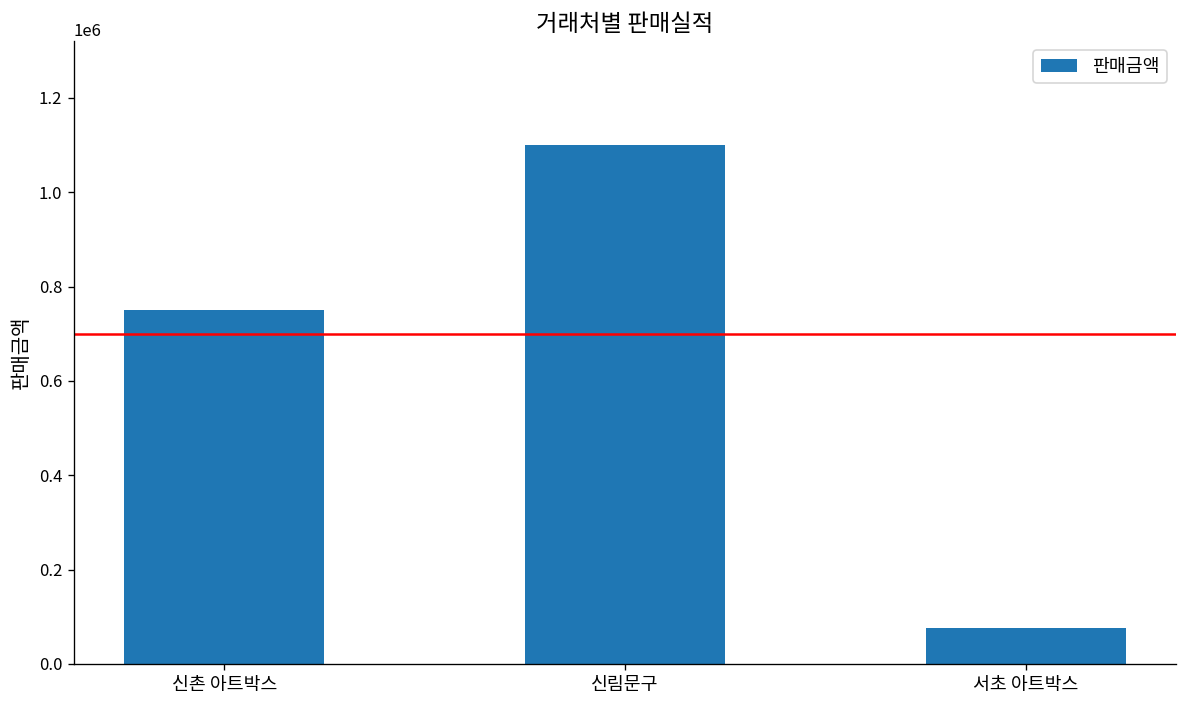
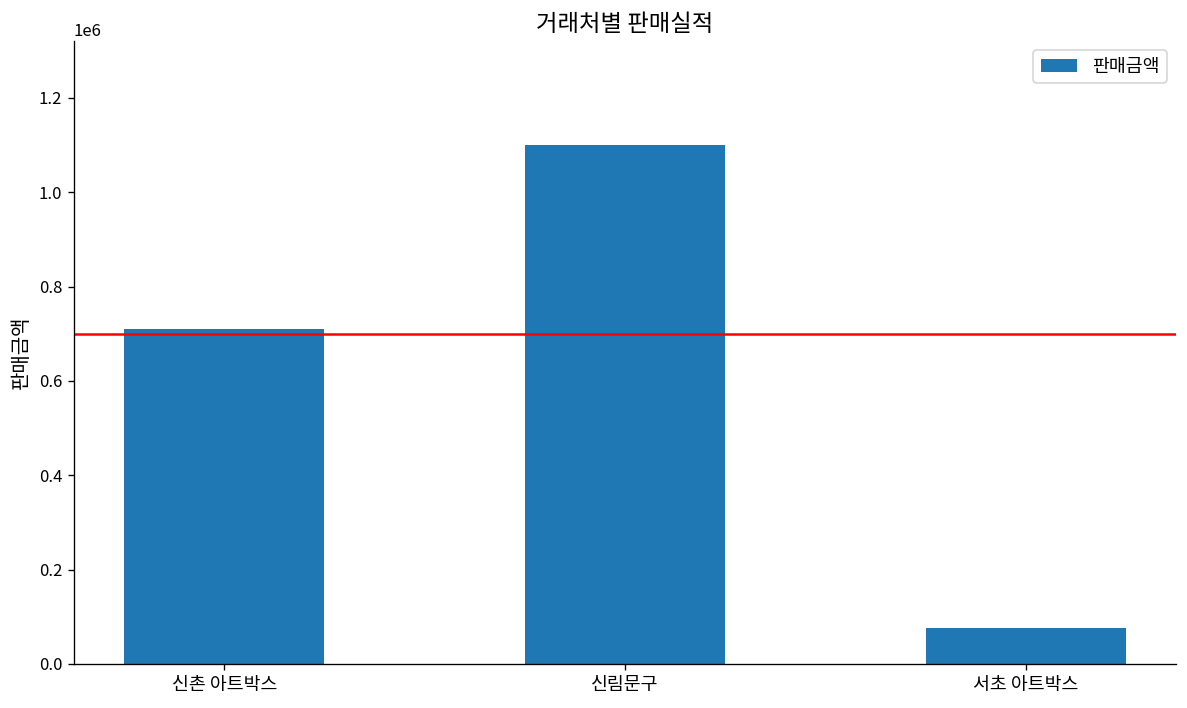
  {
-   "신촌 아트박스": 750000,
+   "신촌 아트박스": 710000,
    "신림문구": 1100000,
    "서초 아트박스": 80000
  }
